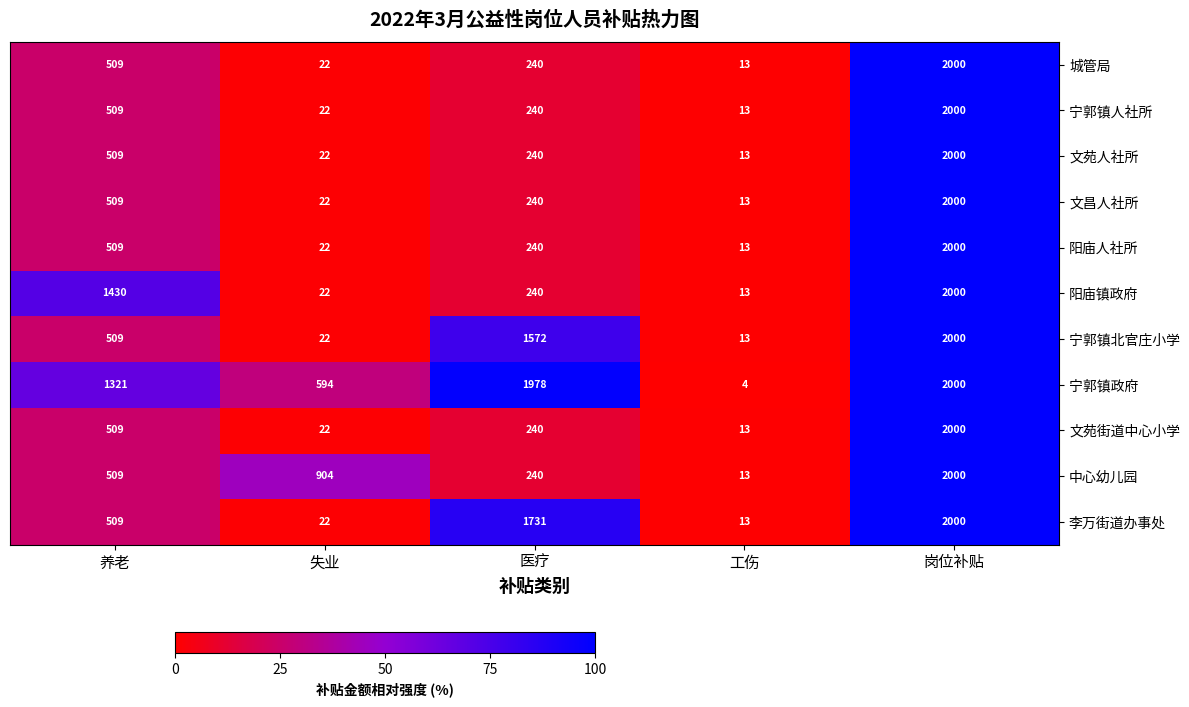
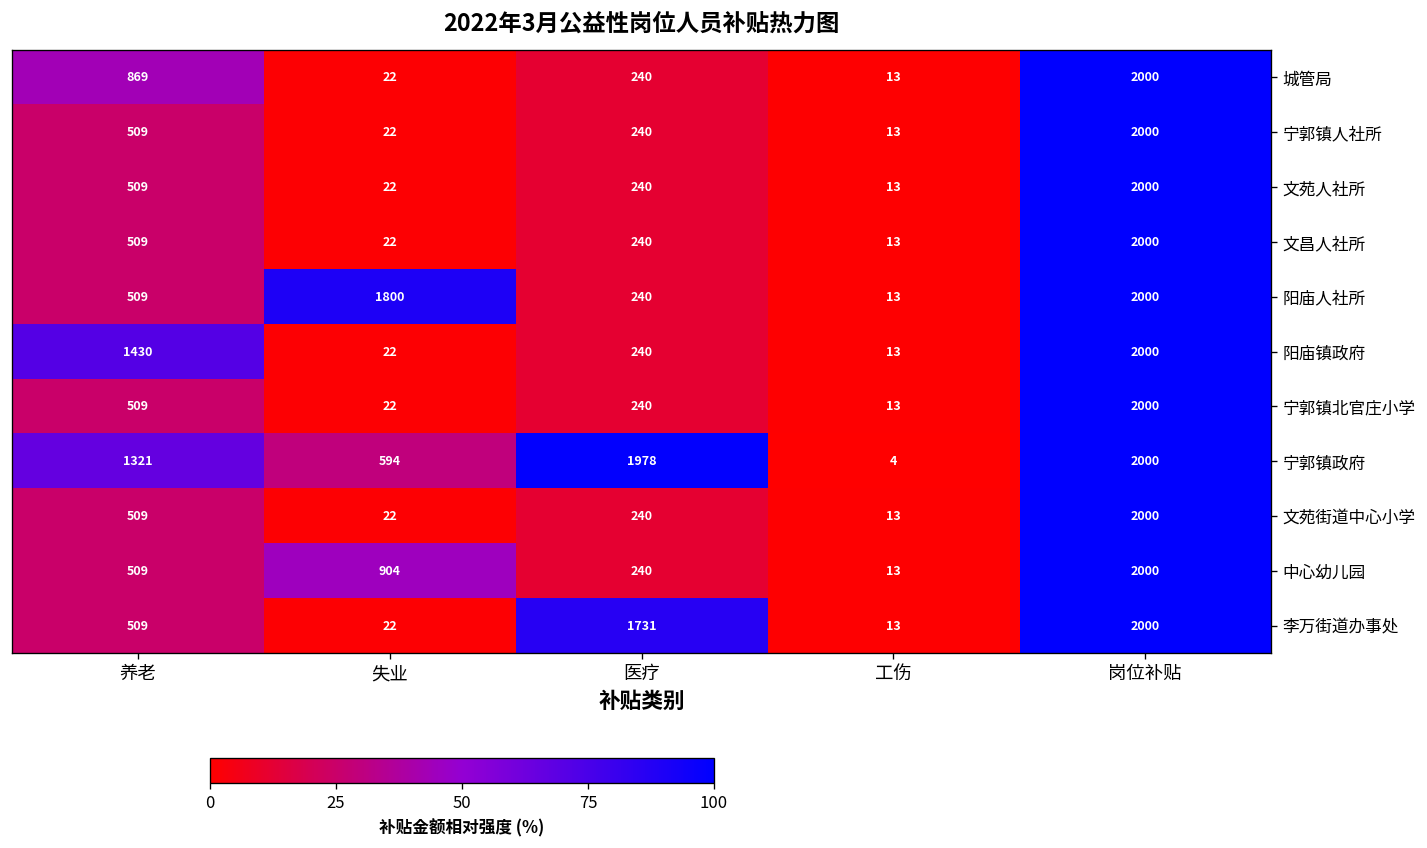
  {
    "城管局": {
-     "养老": 509,
+     "养老": 869,
      "失业": 22,
      "医疗": 240,
      "工伤": 13,
      "岗位补贴": 2000
    },
    "宁郭镇人社所": {
      "养老": 509,
      "失业": 22,
      "医疗": 240,
      "工伤": 13,
      "岗位补贴": 2000
    },
    "文苑人社所": {
      "养老": 509,
      "失业": 22,
      "医疗": 240,
      "工伤": 13,
      "岗位补贴": 2000
    },
    "文昌人社所": {
      "养老": 509,
      "失业": 22,
      "医疗": 240,
      "工伤": 13,
      "岗位补贴": 2000
    },
    "阳庙人社所": {
      "养老": 509,
-     "失业": 22,
+     "失业": 1800,
      "医疗": 240,
      "工伤": 13,
      "岗位补贴": 2000
    },
    "阳庙镇政府": {
      "养老": 1430,
      "失业": 22,
      "医疗": 240,
      "工伤": 13,
      "岗位补贴": 2000
    },
    "宁郭镇北官庄小学": {
      "养老": 509,
      "失业": 22,
-     "医疗": 1572,
+     "医疗": 240,
      "工伤": 13,
      "岗位补贴": 2000
    },
    "宁郭镇政府": {
      "养老": 1321,
      "失业": 594,
      "医疗": 1978,
      "工伤": 4,
      "岗位补贴": 2000
    },
    "文苑街道中心小学": {
      "养老": 509,
      "失业": 22,
      "医疗": 240,
      "工伤": 13,
      "岗位补贴": 2000
    },
    "中心幼儿园": {
      "养老": 509,
      "失业": 904,
      "医疗": 240,
      "工伤": 13,
      "岗位补贴": 2000
    },
    "李万街道办事处": {
      "养老": 509,
      "失业": 22,
      "医疗": 1731,
      "工伤": 13,
      "岗位补贴": 2000
    }
  }
